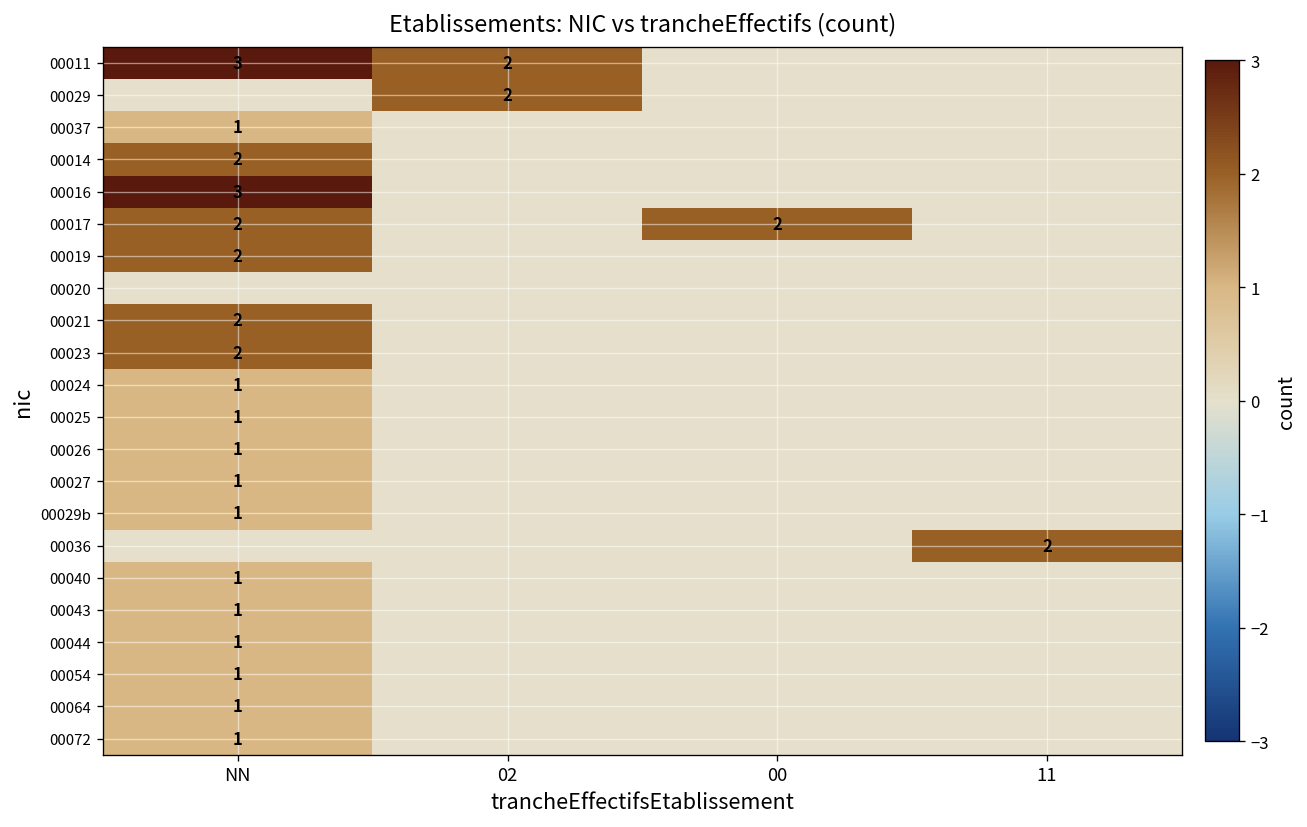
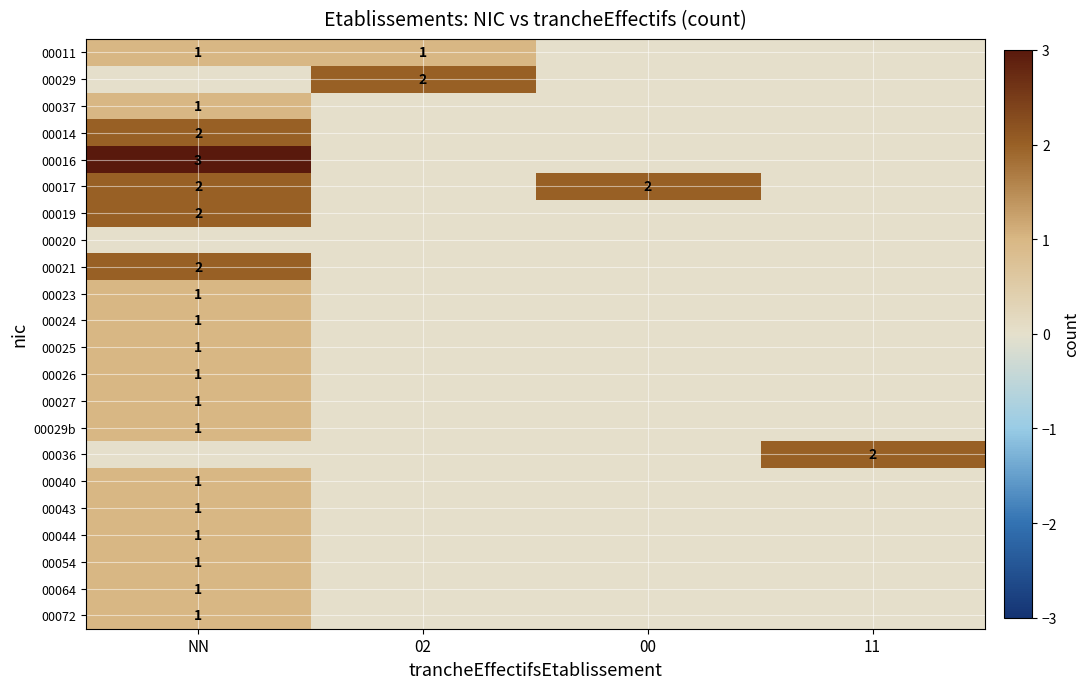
  {
    "00011": {
-     "NN": 3,
-     "02": 2
+     "NN": 1,
+     "02": 1
    },
    "00029": {
      "02": 2
    },
    "00037": {
      "NN": 1
    },
    "00014": {
      "NN": 2
    },
    "00016": {
      "NN": 3
    },
    "00017": {
      "NN": 2,
      "00": 2
    },
    "00019": {
      "NN": 2
    },
    "00021": {
      "NN": 2
    },
    "00023": {
-     "NN": 2
+     "NN": 1
    },
    "00024": {
      "NN": 1
    },
    "00025": {
      "NN": 1
    },
    "00026": {
      "NN": 1
    },
    "00027": {
      "NN": 1
    },
    "00029b": {
      "NN": 1
    },
    "00036": {
      "11": 2
    },
    "00040": {
      "NN": 1
    },
    "00043": {
      "NN": 1
    },
    "00044": {
      "NN": 1
    },
    "00054": {
      "NN": 1
    },
    "00064": {
      "NN": 1
    },
    "00072": {
      "NN": 1
    }
  }
